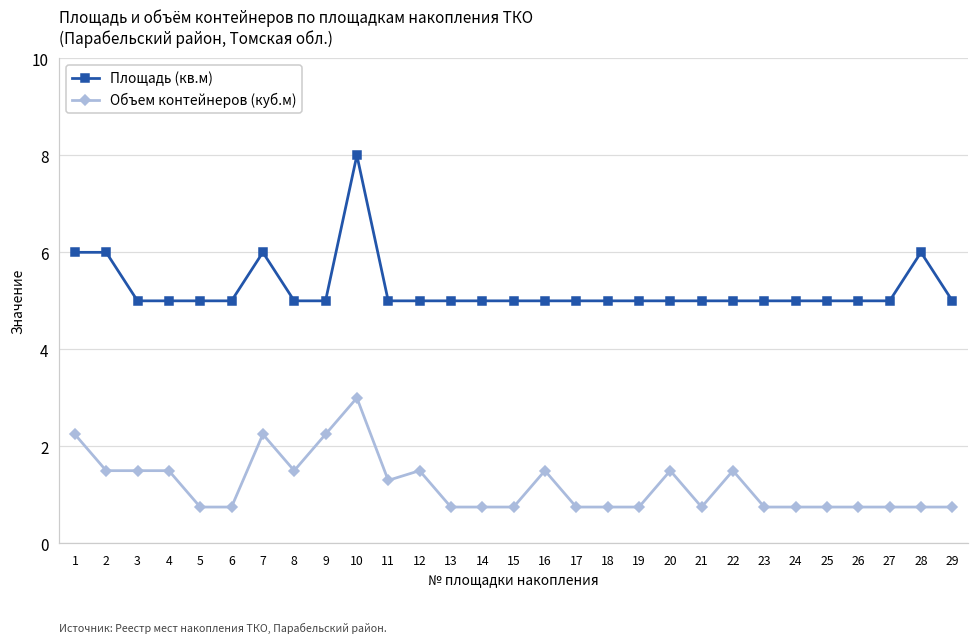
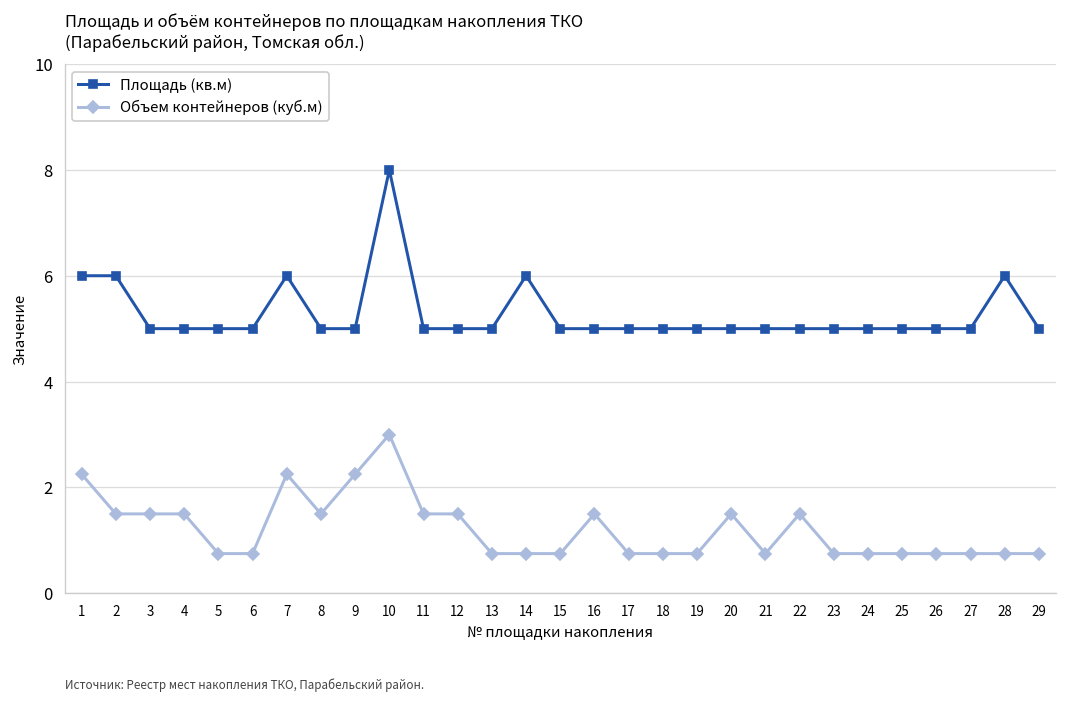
  {
    "Площадь (кв.м)": {
      "1": 6,
      "2": 6,
      "3": 5,
      "4": 5,
      "5": 5,
      "6": 5,
      "7": 6,
      "8": 5,
      "9": 5,
      "10": 8,
      "11": 5,
      "12": 5,
      "13": 5,
-     "14": 5,
+     "14": 6,
      "15": 5,
      "16": 5,
      "17": 5,
      "18": 5,
      "19": 5,
      "20": 5,
      "21": 5,
      "22": 5,
      "23": 5,
      "24": 5,
      "25": 5,
      "26": 5,
      "27": 5,
      "28": 6,
      "29": 5
    },
    "Объем контейнеров (куб.м)": {
      "1": 2.3,
      "2": 1.5,
      "3": 1.5,
      "4": 1.5,
      "5": 0.8,
      "6": 0.8,
      "7": 2.3,
      "8": 1.5,
      "9": 2.3,
      "10": 3.0,
-     "11": 1.3,
+     "11": 1.5,
      "12": 1.5,
      "13": 0.8,
      "14": 0.8,
      "15": 0.8,
      "16": 1.5,
      "17": 0.8,
      "18": 0.8,
      "19": 0.8,
      "20": 1.5,
      "21": 0.8,
      "22": 1.5,
      "23": 0.8,
      "24": 0.8,
      "25": 0.8,
      "26": 0.8,
      "27": 0.8,
      "28": 0.8,
      "29": 0.8
    }
  }
